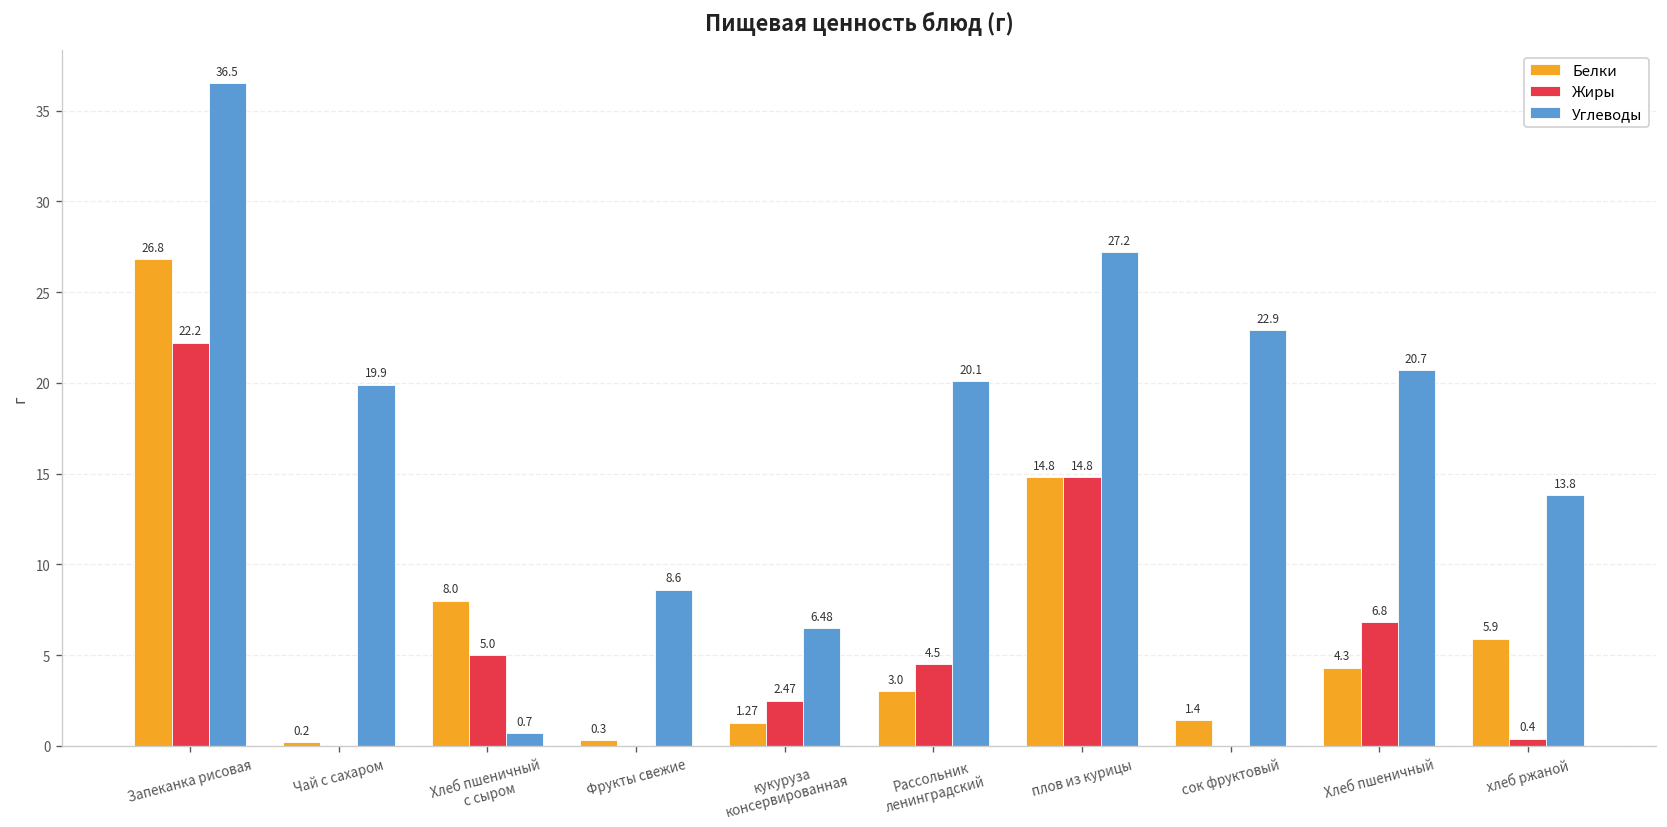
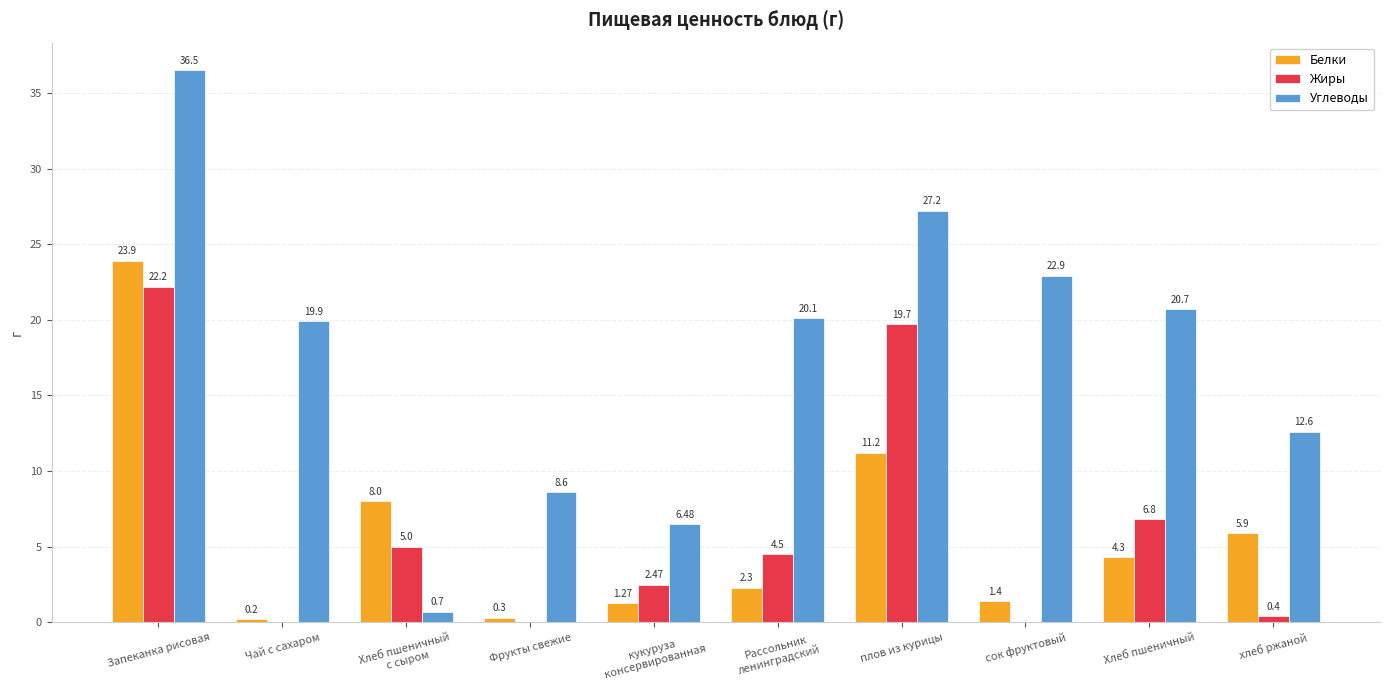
  {
    "Белки": {
-     "Запеканка рисовая": 26.8,
+     "Запеканка рисовая": 23.9,
      "Чай с сахаром": 0.2,
      "Хлеб пшеничный с сыром": 8.0,
      "Фрукты свежие": 0.3,
      "кукуруза консервированная": 1.27,
-     "Рассольник ленинградский": 3.0,
-     "плов из курицы": 14.8,
+     "Рассольник ленинградский": 2.3,
+     "плов из курицы": 11.2,
      "сок фруктовый": 1.4,
      "Хлеб пшеничный": 4.3,
      "хлеб ржаной": 5.9
    },
    "Жиры": {
      "Запеканка рисовая": 22.2,
      "Хлеб пшеничный с сыром": 5.0,
      "кукуруза консервированная": 2.47,
      "Рассольник ленинградский": 4.5,
-     "плов из курицы": 14.8,
+     "плов из курицы": 19.7,
      "Хлеб пшеничный": 6.8,
      "хлеб ржаной": 0.4
    },
    "Углеводы": {
      "Запеканка рисовая": 36.5,
      "Чай с сахаром": 19.9,
      "Хлеб пшеничный с сыром": 0.7,
      "Фрукты свежие": 8.6,
      "кукуруза консервированная": 6.48,
      "Рассольник ленинградский": 20.1,
      "плов из курицы": 27.2,
      "сок фруктовый": 22.9,
      "Хлеб пшеничный": 20.7,
-     "хлеб ржаной": 13.8
+     "хлеб ржаной": 12.6
    }
  }
